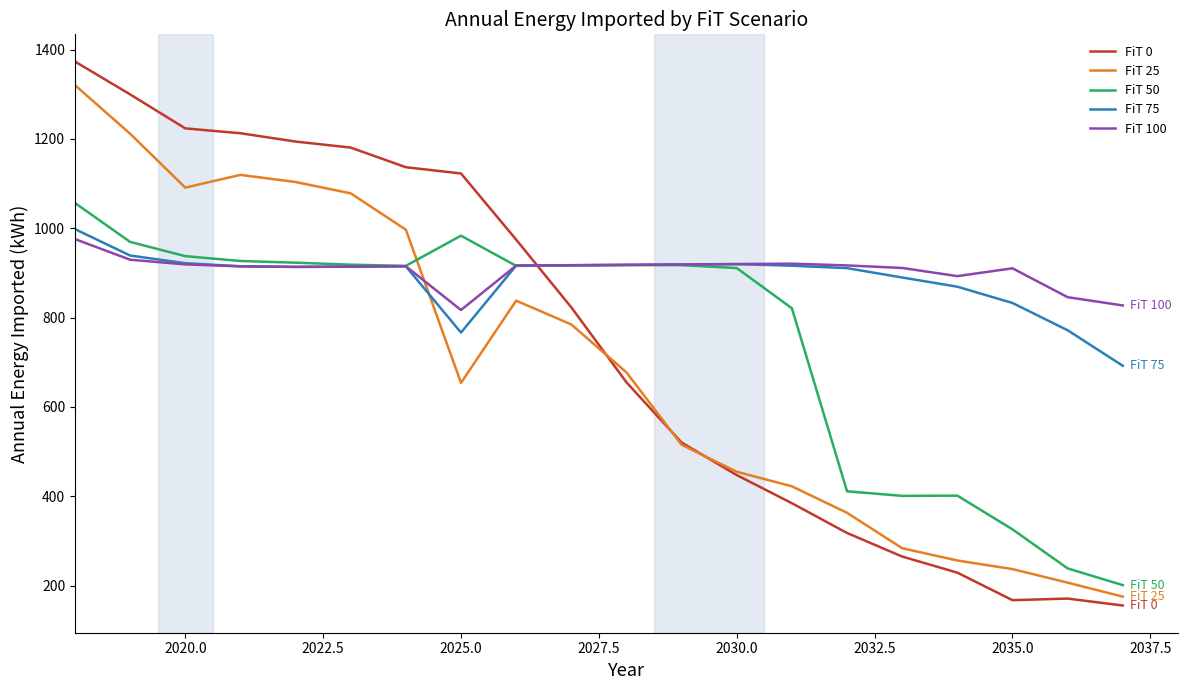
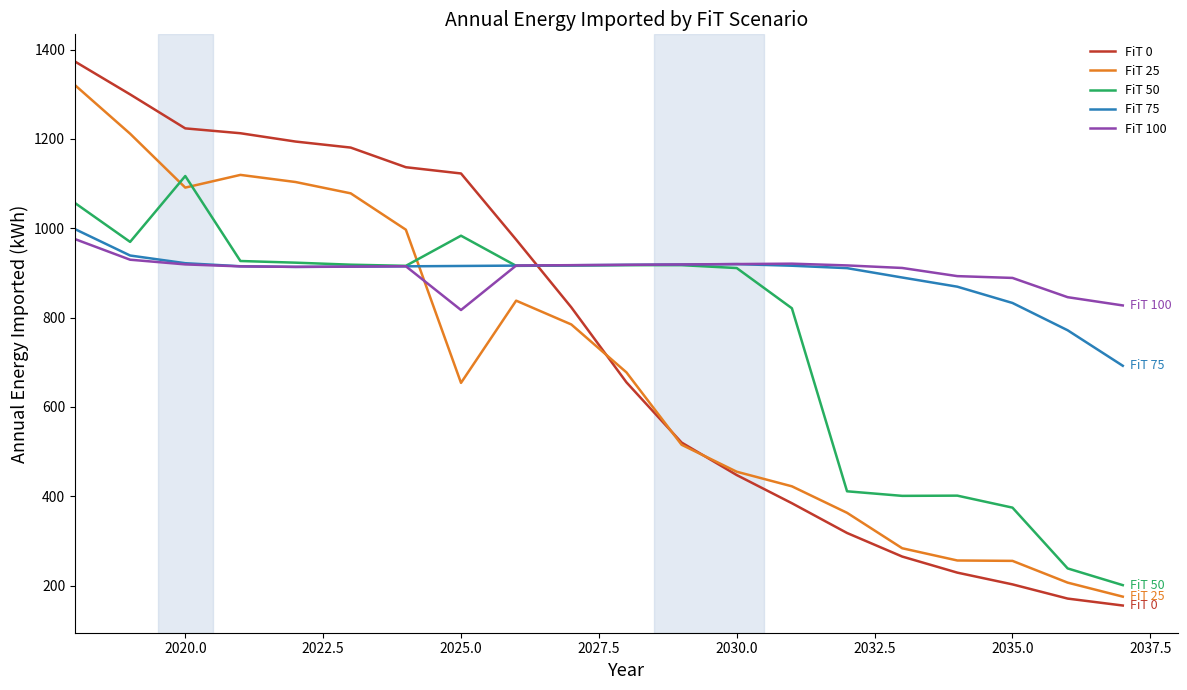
  {
    "FiT 0": {
      "2020.0": 1220,
      "2025.0": 1120,
      "2030.0": 450,
-     "2035.0": 170
+     "2035.0": 200
    },
    "FiT 25": {
      "2020.0": 1090,
      "2025.0": 650,
      "2030.0": 460,
-     "2035.0": 240
+     "2035.0": 260
    },
    "FiT 50": {
-     "2020.0": 940,
+     "2020.0": 1120,
      "2025.0": 980,
      "2030.0": 910,
-     "2035.0": 330
+     "2035.0": 370
    },
    "FiT 75": {
-     "2025.0": 770,
+     "2025.0": 920,
      "2035.0": 830
    },
    "FiT 100": {
      "2025.0": 820,
-     "2035.0": 910
+     "2035.0": 890
    }
  }
